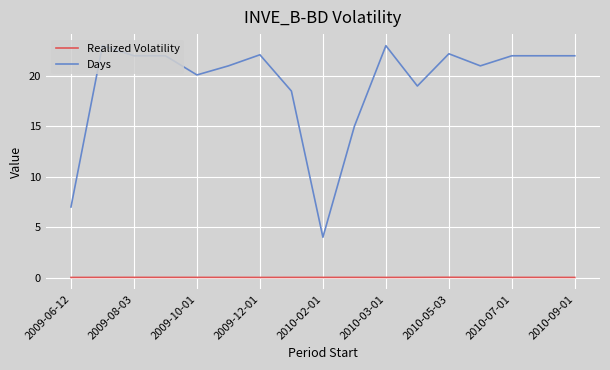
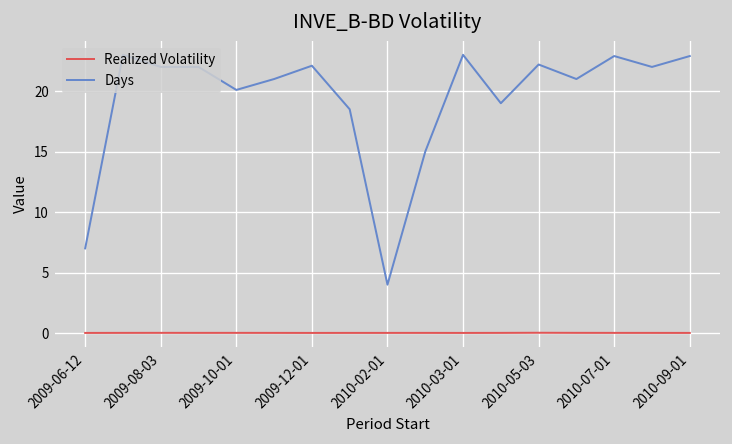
  {
    "Realized Volatility": {
      "2009-06-12": 0.0,
      "2009-08-03": 0.0,
      "2009-10-01": 0.0,
      "2009-12-01": 0.0,
      "2010-02-01": 0.0,
      "2010-03-01": 0.0,
      "2010-05-03": 0.0,
      "2010-07-01": 0.0,
      "2010-09-01": 0.0
    },
    "Days": {
      "2009-06-12": 7.0,
      "2009-10-01": 20.1,
      "2009-12-01": 22.1,
      "2010-02-01": 4.0,
      "2010-03-01": 23.0,
      "2010-05-03": 22.2,
-     "2010-07-01": 22.0,
-     "2010-09-01": 22.0
+     "2010-07-01": 22.9,
+     "2010-09-01": 22.9
    }
  }
